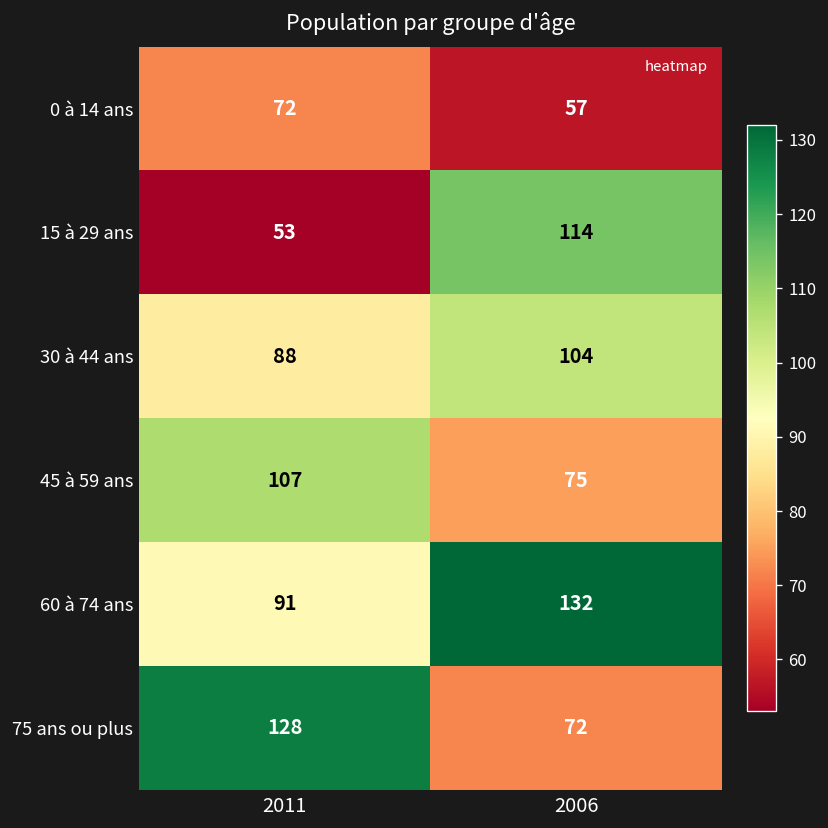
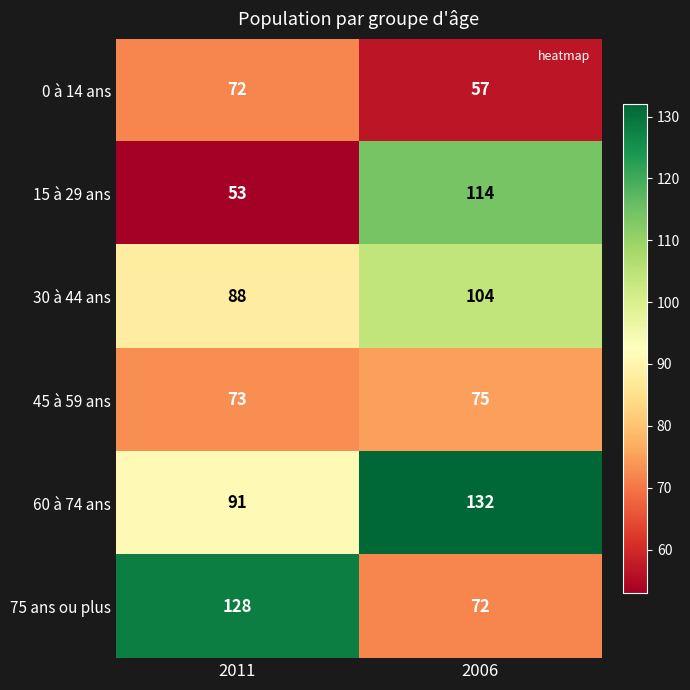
  {
    "0 à 14 ans": {
      "2011": 72,
      "2006": 57
    },
    "15 à 29 ans": {
      "2011": 53,
      "2006": 114
    },
    "30 à 44 ans": {
      "2011": 88,
      "2006": 104
    },
    "45 à 59 ans": {
-     "2011": 107,
+     "2011": 73,
      "2006": 75
    },
    "60 à 74 ans": {
      "2011": 91,
      "2006": 132
    },
    "75 ans ou plus": {
      "2011": 128,
      "2006": 72
    }
  }
